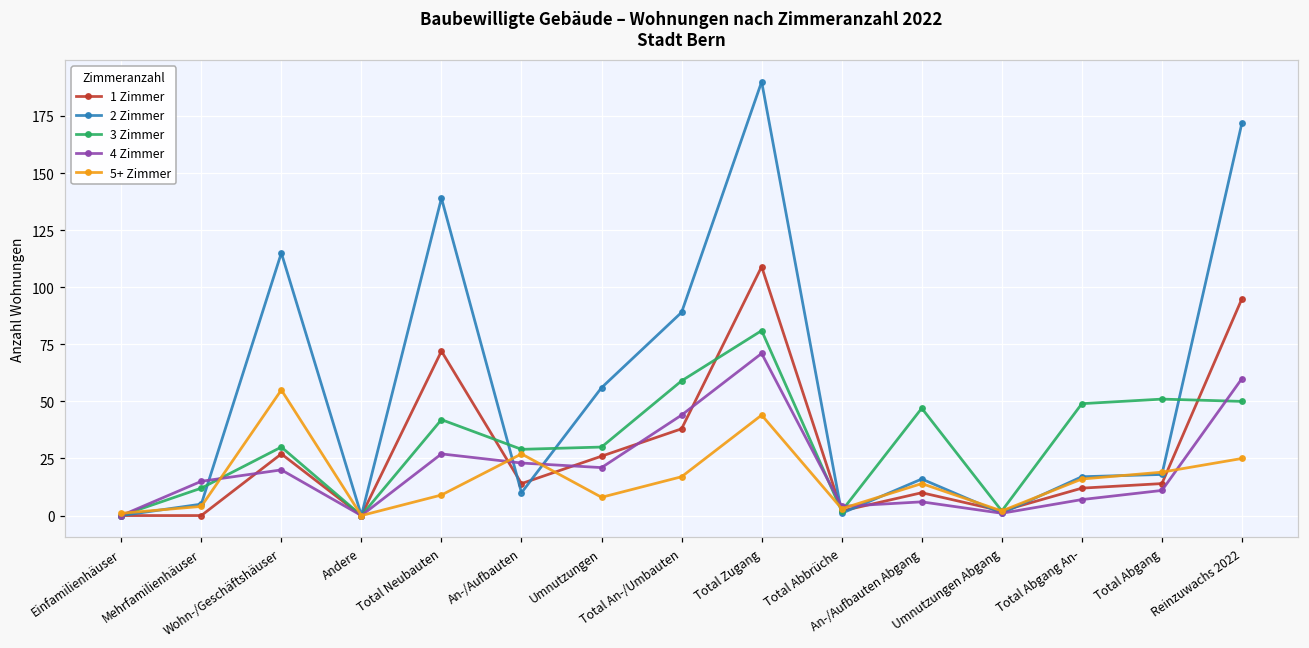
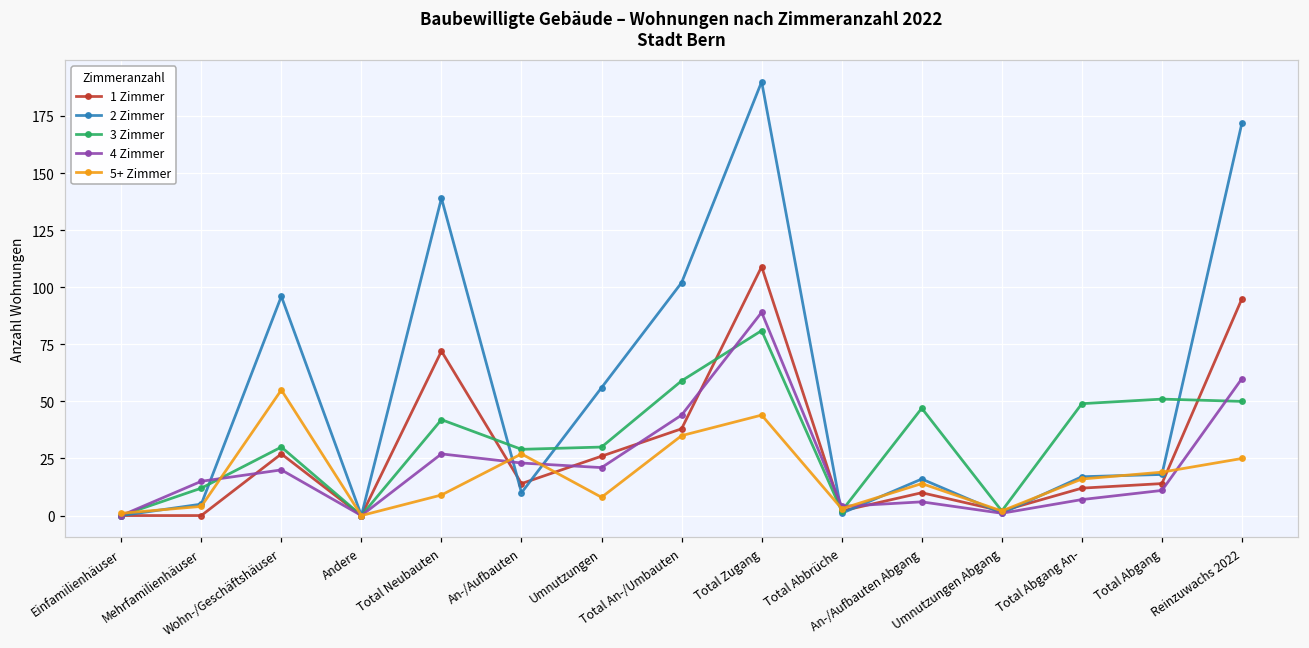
  {
    "1 Zimmer": {
      "Mehrfamilienhäuser": 0,
      "Wohn-/Geschäftshäuser": 27,
      "Total Neubauten": 72,
      "An-/Aufbauten": 14,
      "Umnutzungen": 26,
      "Total An-/Umbauten": 38,
      "Total Zugang": 109,
      "An-/Aufbauten Abgang": 10,
      "Total Abgang An-": 12,
      "Total Abgang": 14,
      "Reinzuwachs 2022": 95
    },
    "2 Zimmer": {
-     "Wohn-/Geschäftshäuser": 115,
+     "Wohn-/Geschäftshäuser": 96,
      "Total Neubauten": 139,
      "An-/Aufbauten": 10,
      "Umnutzungen": 56,
-     "Total An-/Umbauten": 89,
+     "Total An-/Umbauten": 102,
      "Total Zugang": 190,
      "An-/Aufbauten Abgang": 16,
      "Reinzuwachs 2022": 172
    },
    "3 Zimmer": {
      "Mehrfamilienhäuser": 12,
      "Wohn-/Geschäftshäuser": 30,
      "Total Neubauten": 42,
      "An-/Aufbauten": 29,
      "Umnutzungen": 30,
      "Total An-/Umbauten": 59,
      "Total Zugang": 81,
      "An-/Aufbauten Abgang": 47,
      "Total Abgang An-": 49,
      "Total Abgang": 51,
      "Reinzuwachs 2022": 50
    },
    "4 Zimmer": {
      "Mehrfamilienhäuser": 15,
      "Wohn-/Geschäftshäuser": 20,
      "Total Neubauten": 27,
      "An-/Aufbauten": 23,
      "Umnutzungen": 21,
      "Total An-/Umbauten": 44,
-     "Total Zugang": 71,
+     "Total Zugang": 89,
      "An-/Aufbauten Abgang": 6,
      "Total Abgang An-": 7,
      "Total Abgang": 11,
      "Reinzuwachs 2022": 60
    },
    "5+ Zimmer": {
      "Wohn-/Geschäftshäuser": 55,
      "Total Neubauten": 9,
      "An-/Aufbauten": 27,
      "Umnutzungen": 8,
-     "Total An-/Umbauten": 17,
+     "Total An-/Umbauten": 35,
      "Total Zugang": 44,
      "An-/Aufbauten Abgang": 14,
      "Reinzuwachs 2022": 25
    }
  }
